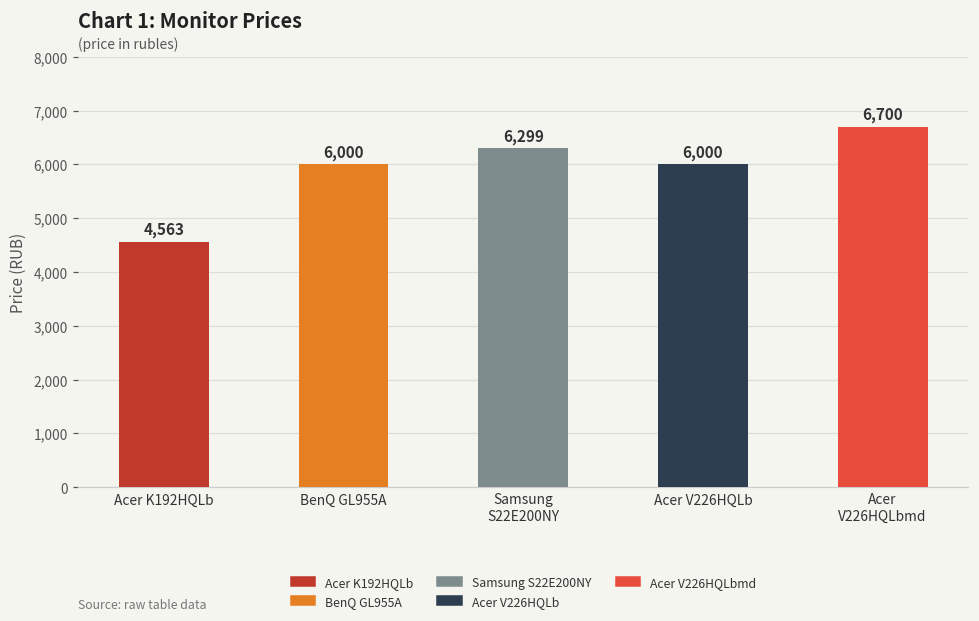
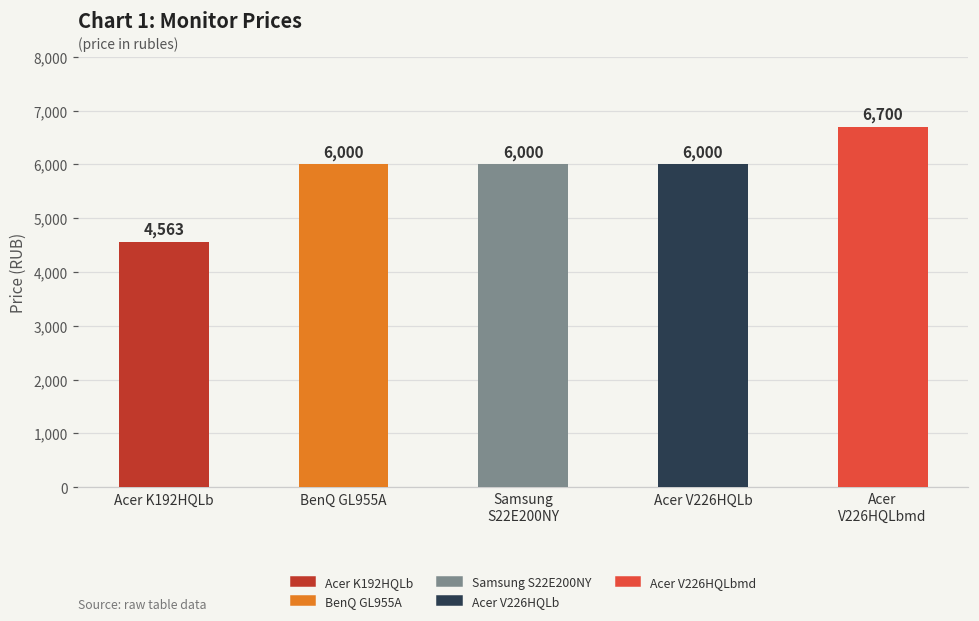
  {
    "Acer K192HQLb": "4,563",
    "BenQ GL955A": "6,000",
-   "Samsung S22E200NY": "6,299",
+   "Samsung S22E200NY": "6,000",
    "Acer V226HQLb": "6,000",
    "Acer V226HQLbmd": "6,700"
  }
